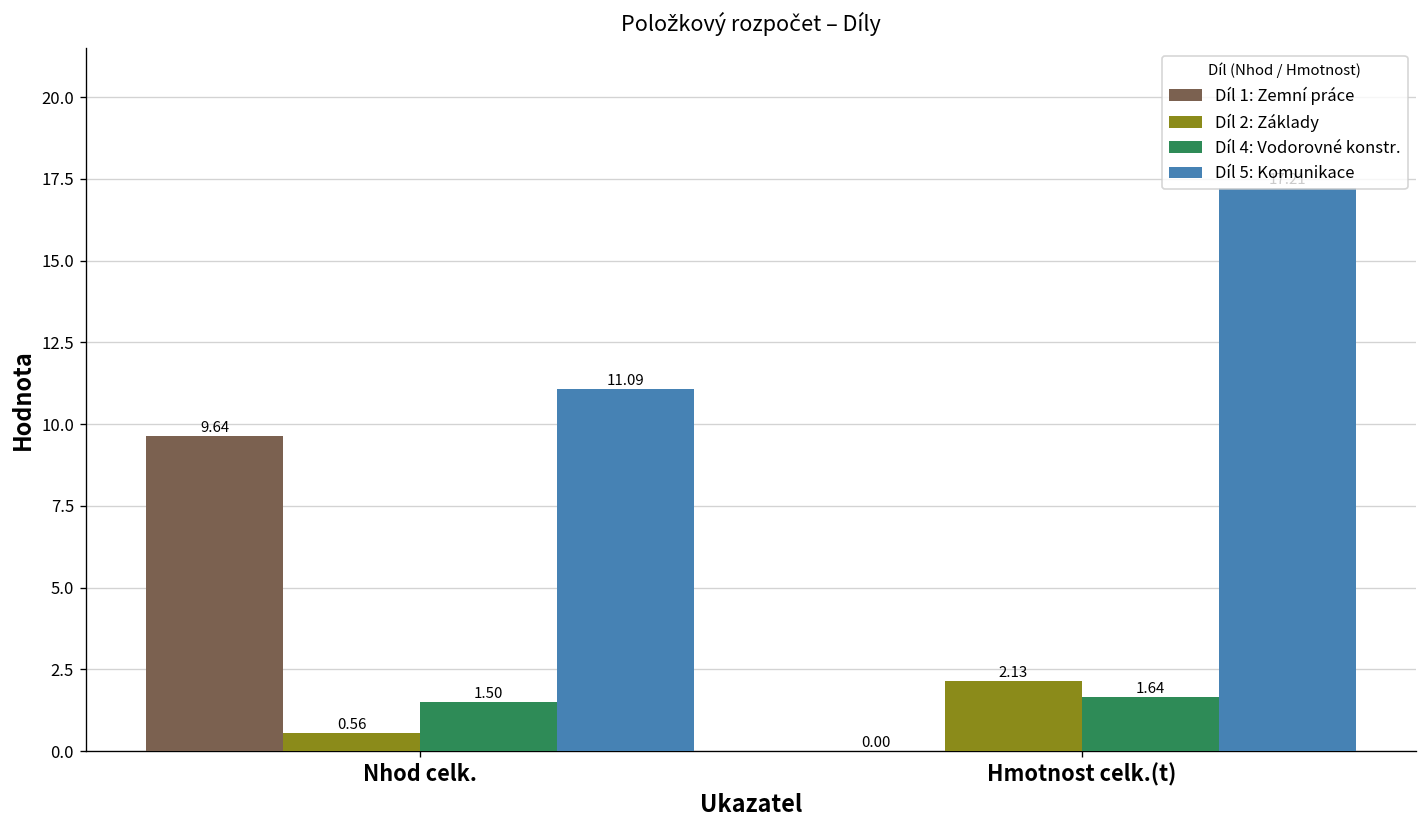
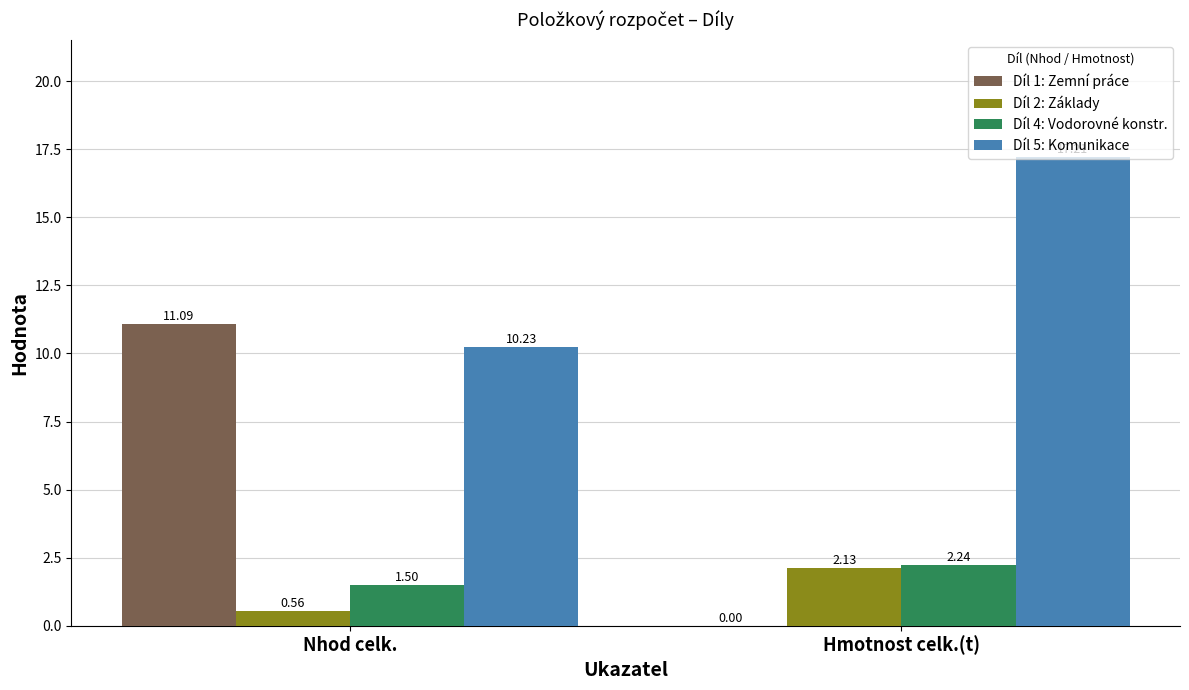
  {
    "Díl 1: Zemní práce": {
-     "Nhod celk.": 9.64,
+     "Nhod celk.": 11.09,
      "Hmotnost celk.(t)": 0.00
    },
    "Díl 2: Základy": {
      "Nhod celk.": 0.56,
      "Hmotnost celk.(t)": 2.13
    },
    "Díl 4: Vodorovné konstr.": {
      "Nhod celk.": 1.50,
-     "Hmotnost celk.(t)": 1.64
+     "Hmotnost celk.(t)": 2.24
    },
    "Díl 5: Komunikace": {
-     "Nhod celk.": 11.09
+     "Nhod celk.": 10.23
    }
  }
